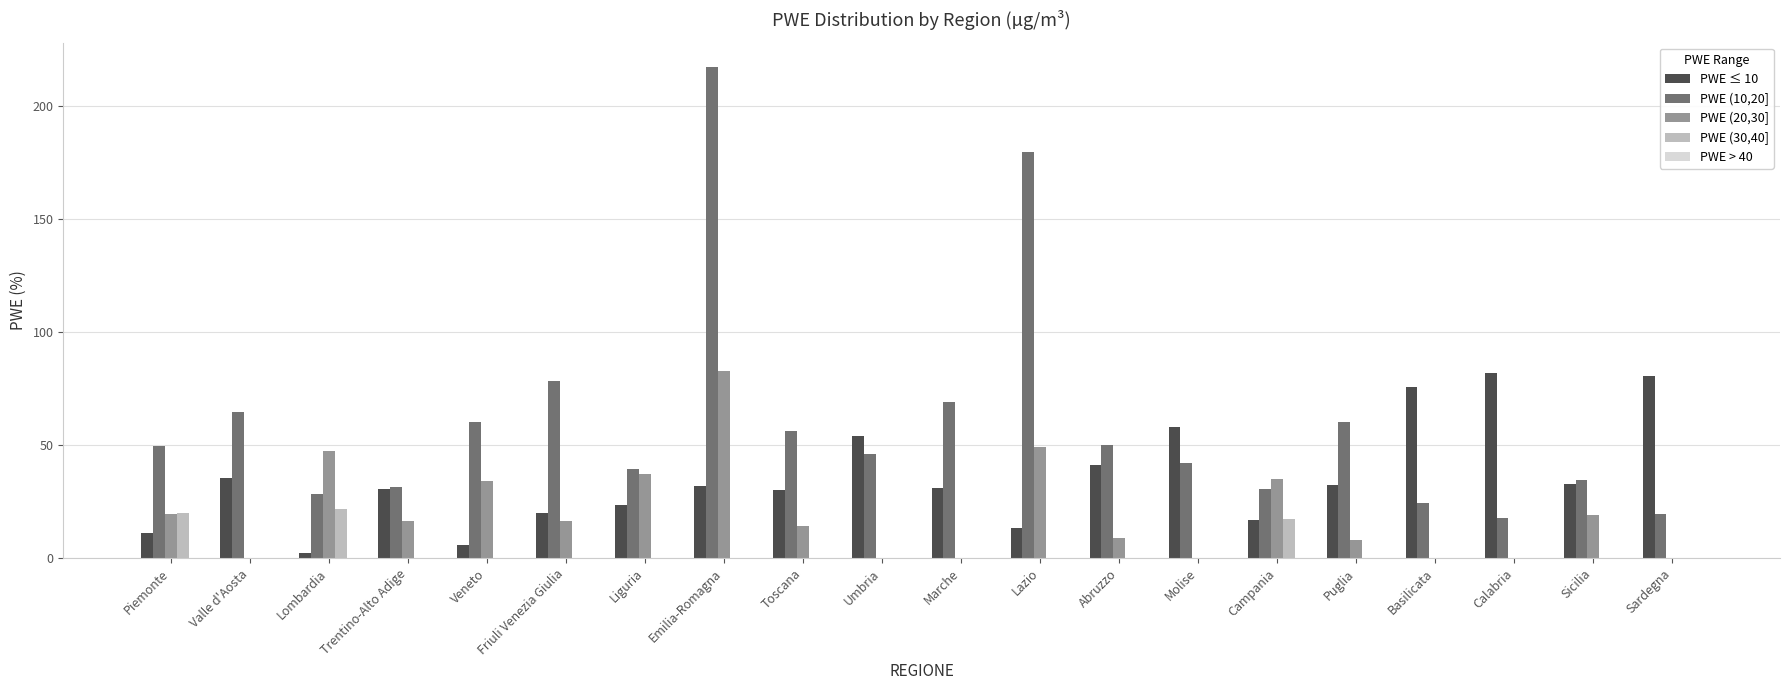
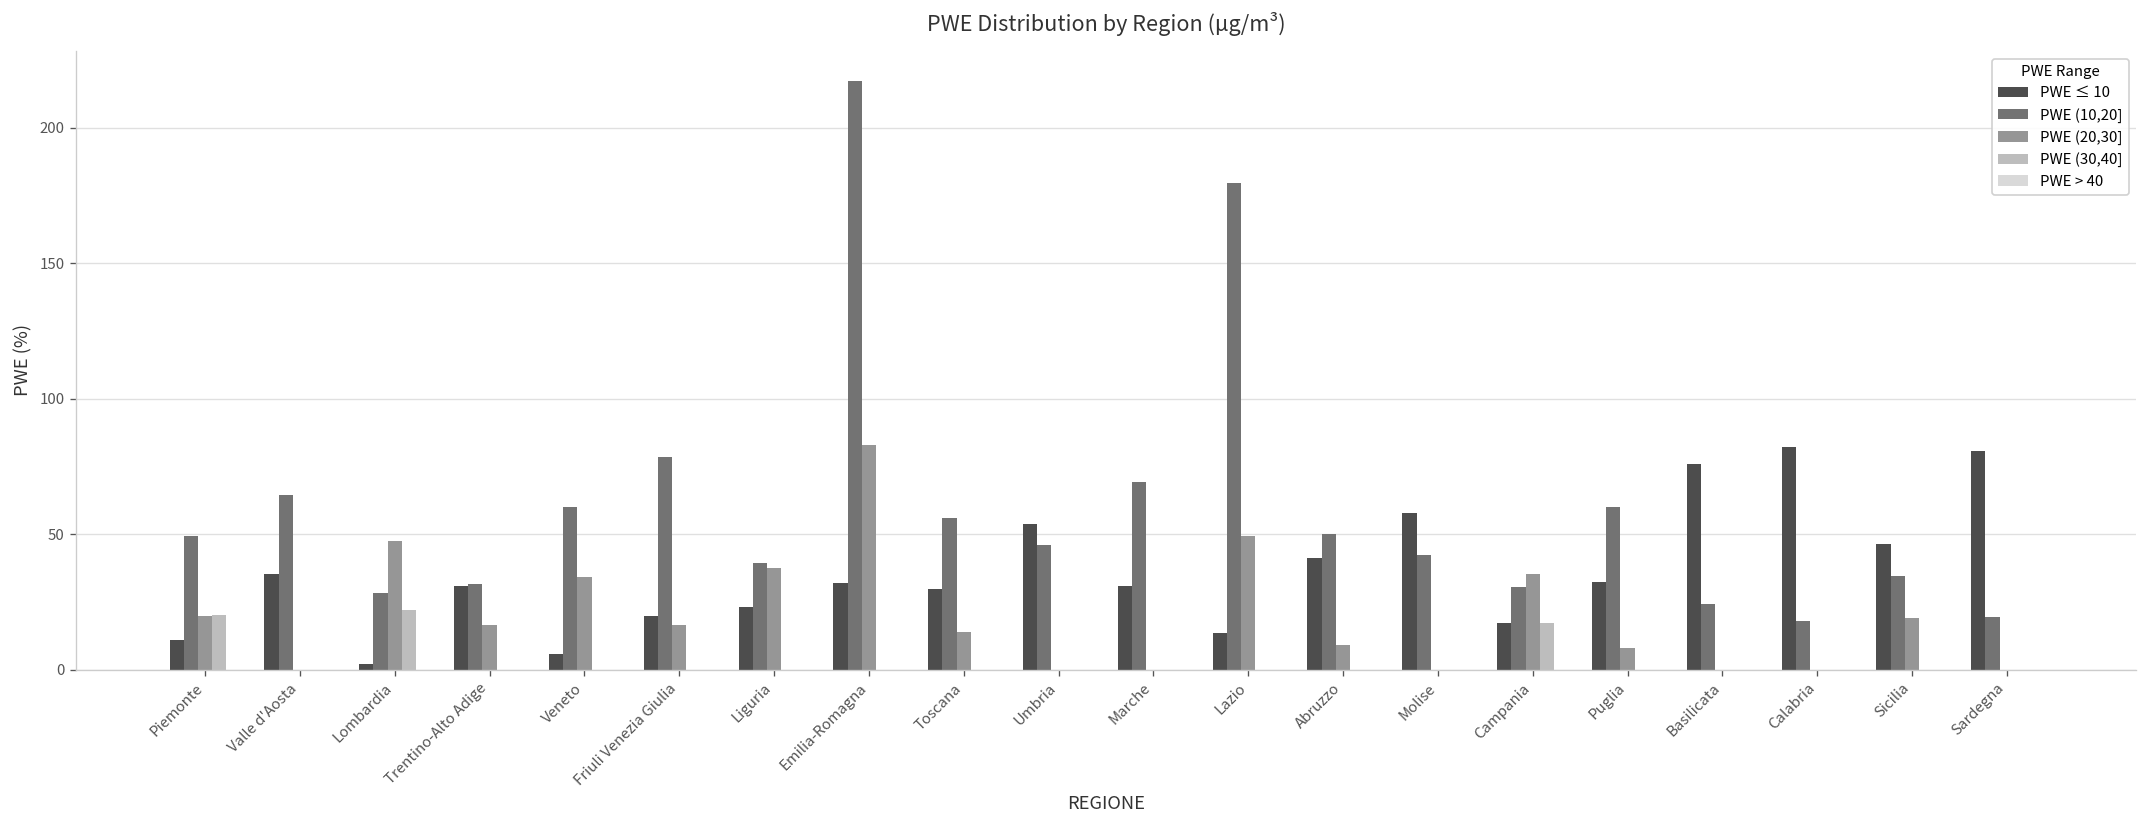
  {
    "PWE ≤ 10": {
      "Piemonte": 11,
      "Valle d'Aosta": 35,
      "Lombardia": 2,
      "Trentino-Alto Adige": 31,
      "Veneto": 6,
      "Friuli Venezia Giulia": 20,
      "Liguria": 23,
      "Emilia-Romagna": 32,
      "Toscana": 30,
      "Umbria": 54,
      "Marche": 31,
      "Lazio": 13,
      "Abruzzo": 41,
      "Molise": 58,
      "Campania": 17,
      "Puglia": 32,
      "Basilicata": 76,
      "Calabria": 82,
-     "Sicilia": 33,
+     "Sicilia": 47,
      "Sardegna": 81
    },
    "PWE (10,20]": {
      "Piemonte": 49,
      "Valle d'Aosta": 65,
      "Lombardia": 28,
      "Trentino-Alto Adige": 31,
      "Veneto": 60,
      "Friuli Venezia Giulia": 79,
      "Liguria": 39,
      "Emilia-Romagna": 217,
      "Toscana": 56,
      "Umbria": 46,
      "Marche": 69,
      "Lazio": 180,
      "Abruzzo": 50,
      "Molise": 42,
      "Campania": 31,
      "Puglia": 60,
      "Basilicata": 24,
      "Calabria": 18,
      "Sicilia": 34,
      "Sardegna": 19
    },
    "PWE (20,30]": {
      "Piemonte": 20,
      "Valle d'Aosta": 0,
      "Lombardia": 47,
      "Trentino-Alto Adige": 17,
      "Veneto": 34,
      "Friuli Venezia Giulia": 17,
      "Liguria": 37,
      "Emilia-Romagna": 83,
      "Toscana": 14,
      "Umbria": 0,
      "Marche": 0,
      "Lazio": 49,
      "Abruzzo": 9,
      "Molise": 0,
      "Campania": 35,
      "Puglia": 8,
      "Basilicata": 0,
      "Calabria": 0,
      "Sicilia": 19,
      "Sardegna": 0
    }
  }
